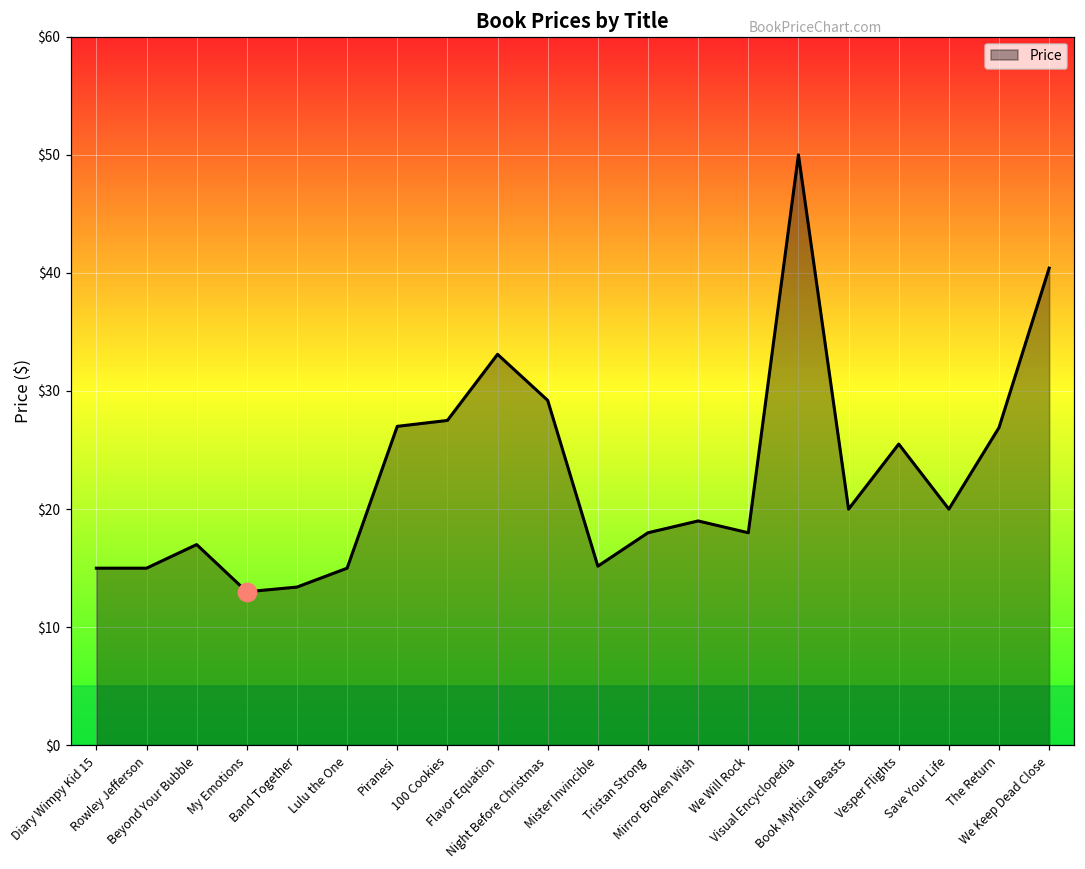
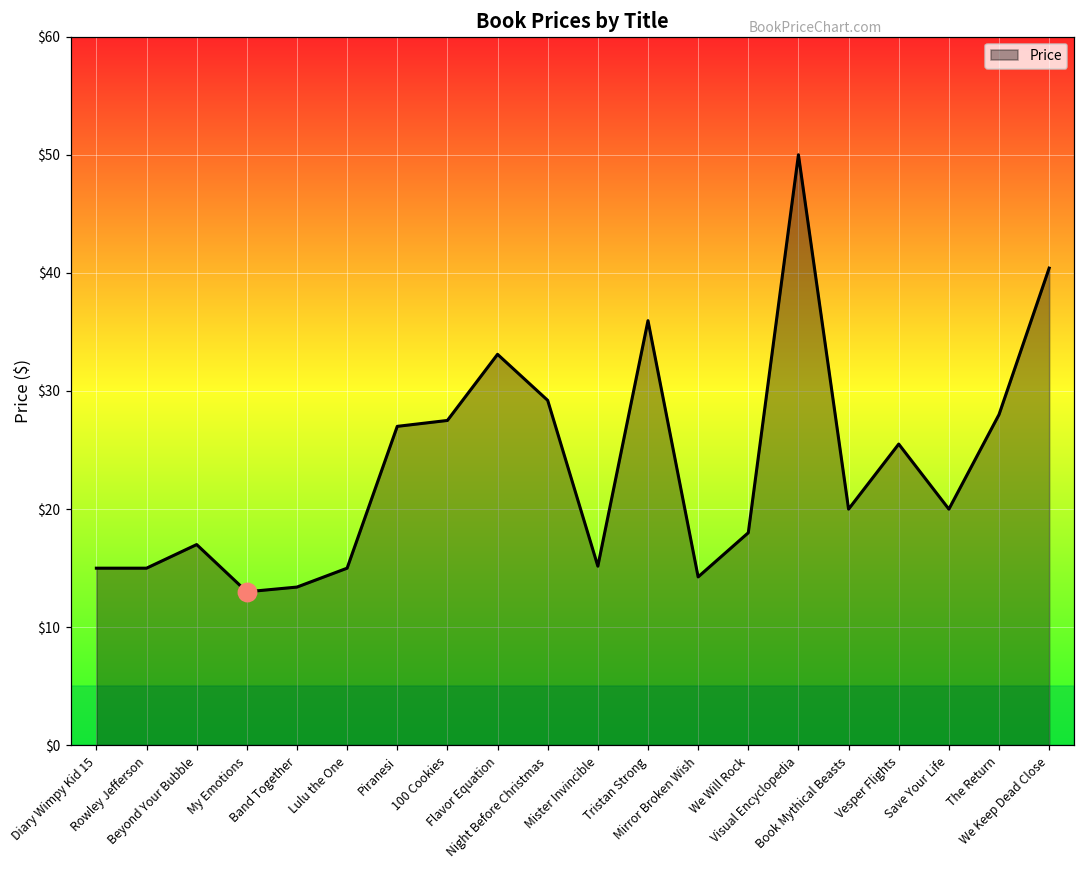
  {
    "Price": {
      "Diary Wimpy Kid 15": "$15.0",
      "Rowley Jefferson": "$15.0",
      "Beyond Your Bubble": "$17.0",
      "Band Together": "$13.4",
      "Lulu the One": "$15.0",
      "Piranesi": "$27.0",
      "100 Cookies": "$27.5",
      "Flavor Equation": "$33.1",
      "Night Before Christmas": "$29.2",
      "Mister Invincible": "$15.2",
-     "Tristan Strong": "$18.0",
-     "Mirror Broken Wish": "$19.0",
+     "Tristan Strong": "$36.0",
+     "Mirror Broken Wish": "$14.3",
      "We Will Rock": "$18.0",
      "Visual Encyclopedia": "$50.0",
      "Book Mythical Beasts": "$20.0",
      "Vesper Flights": "$25.5",
      "Save Your Life": "$20.0",
-     "The Return": "$26.9",
+     "The Return": "$28.0",
      "We Keep Dead Close": "$40.4"
    }
  }
